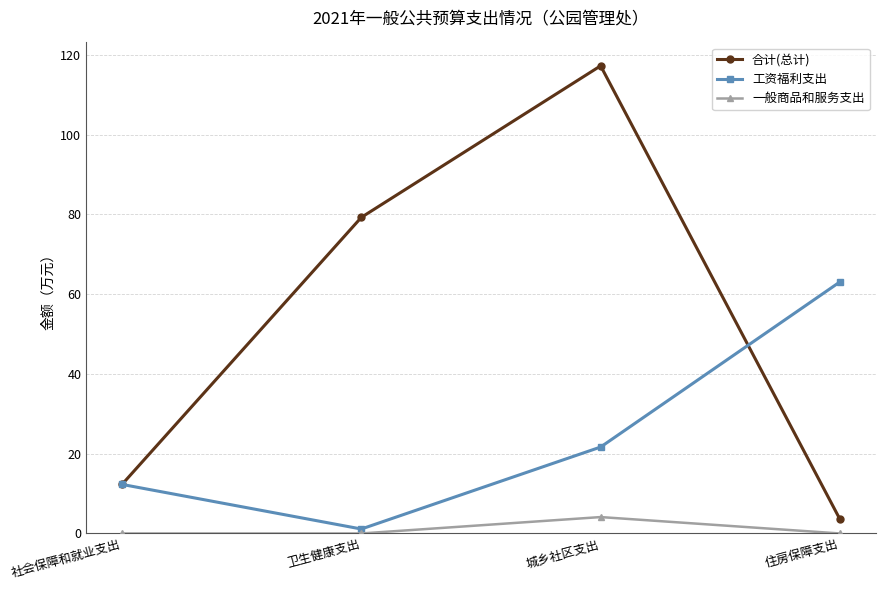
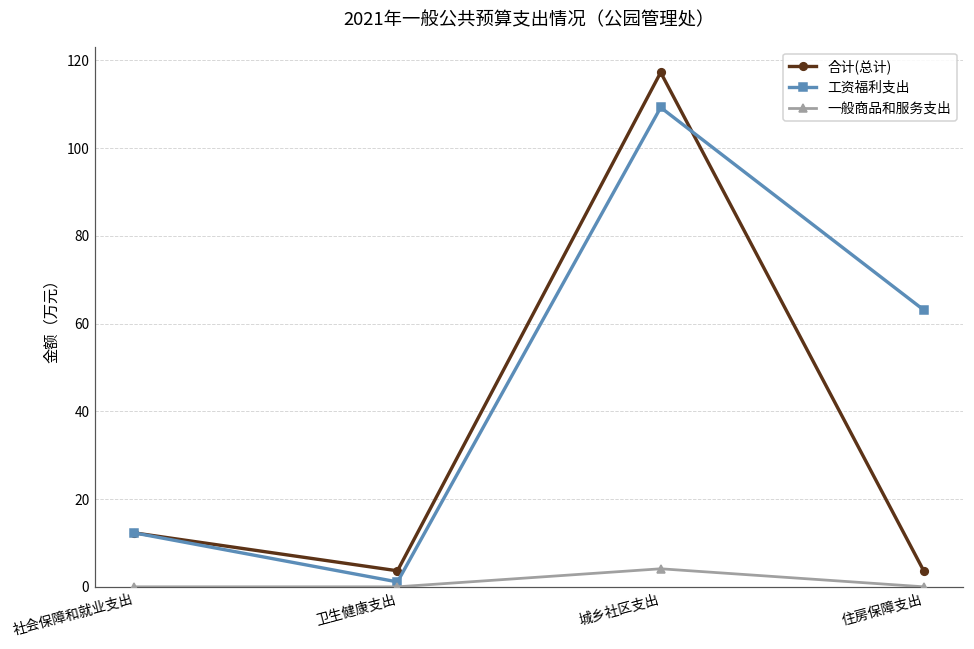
  {
    "合计(总计)": {
-     "卫生健康支出": 79,
+     "卫生健康支出": 4,
      "城乡社区支出": 117,
      "住房保障支出": 4
    },
    "工资福利支出": {
      "卫生健康支出": 1,
-     "城乡社区支出": 22,
+     "城乡社区支出": 109,
      "住房保障支出": 63
    },
    "一般商品和服务支出": {
      "社会保障和就业支出": 0,
      "卫生健康支出": 0,
      "城乡社区支出": 4,
      "住房保障支出": 0
    }
  }
